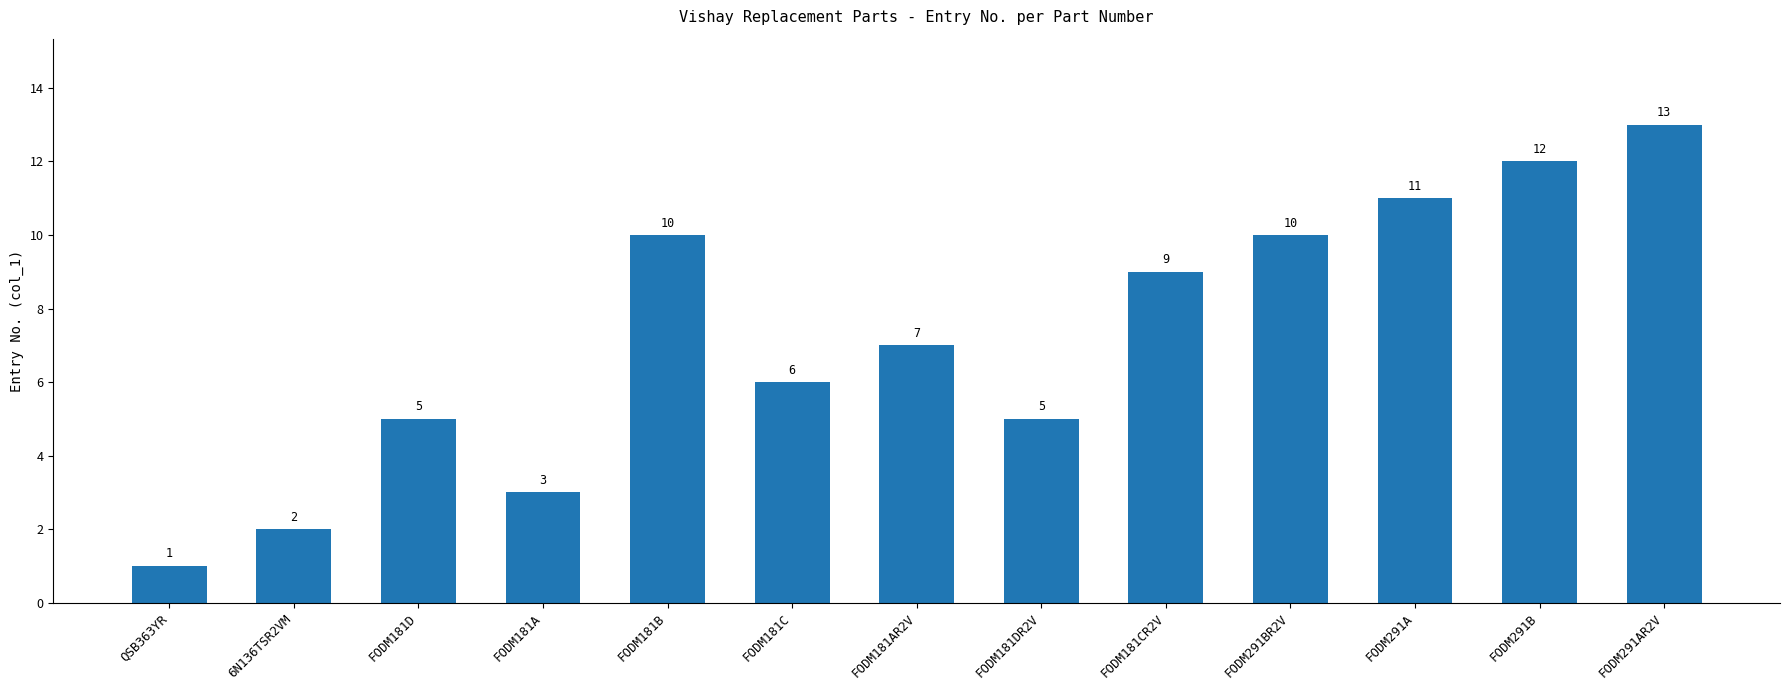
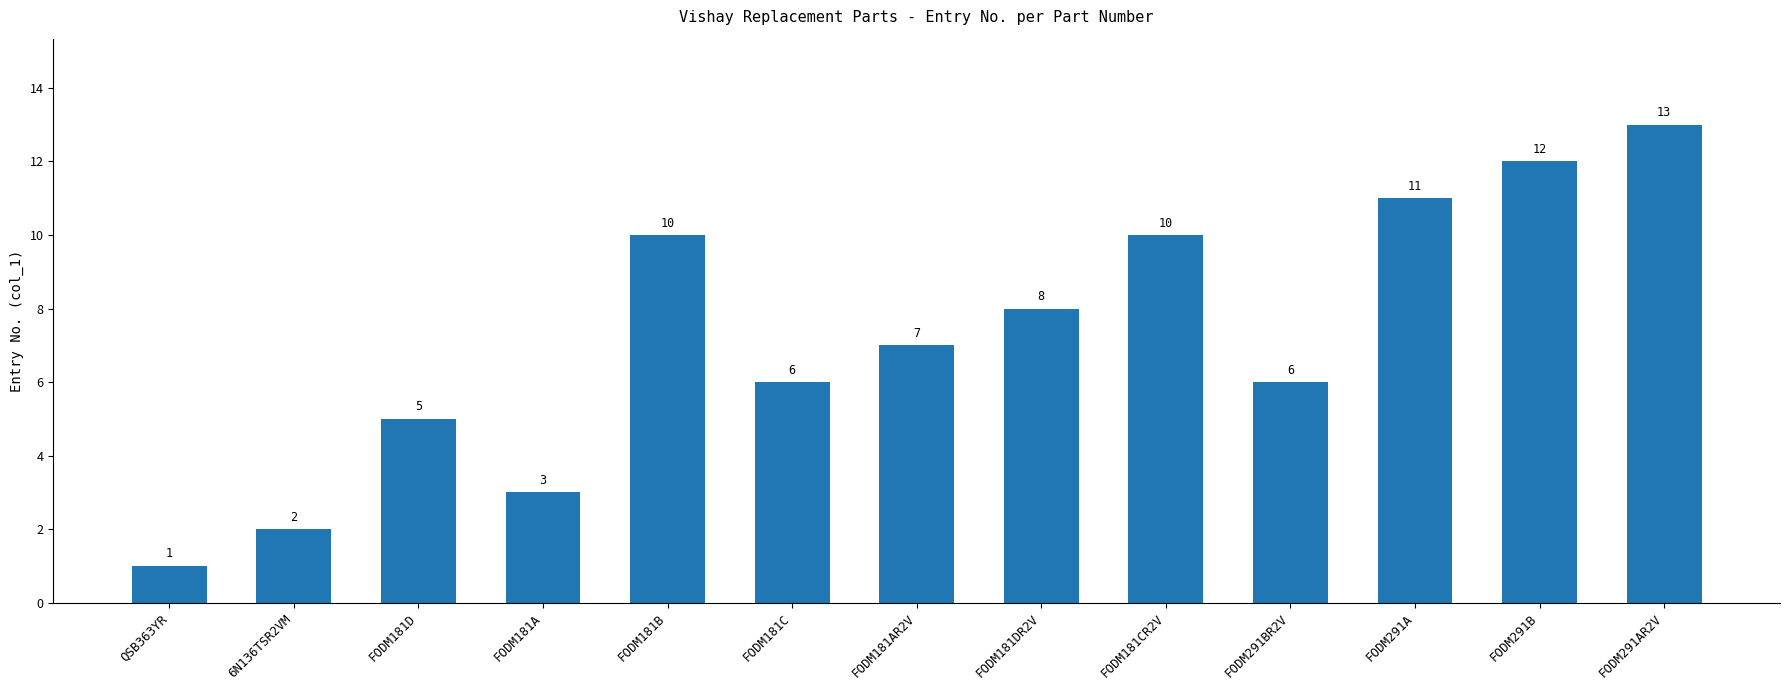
  {
    "QSB363YR": 1,
    "6N136TSR2VM": 2,
    "FODM181D": 5,
    "FODM181A": 3,
    "FODM181B": 10,
    "FODM181C": 6,
    "FODM181AR2V": 7,
-   "FODM181DR2V": 5,
-   "FODM181CR2V": 9,
-   "FODM291BR2V": 10,
+   "FODM181DR2V": 8,
+   "FODM181CR2V": 10,
+   "FODM291BR2V": 6,
    "FODM291A": 11,
    "FODM291B": 12,
    "FODM291AR2V": 13
  }
